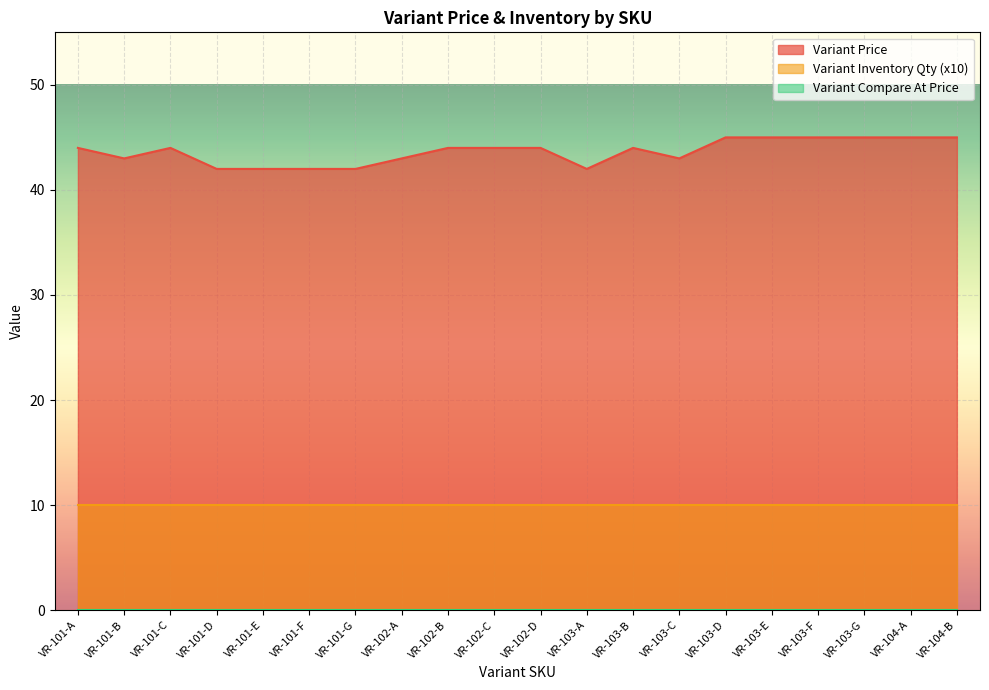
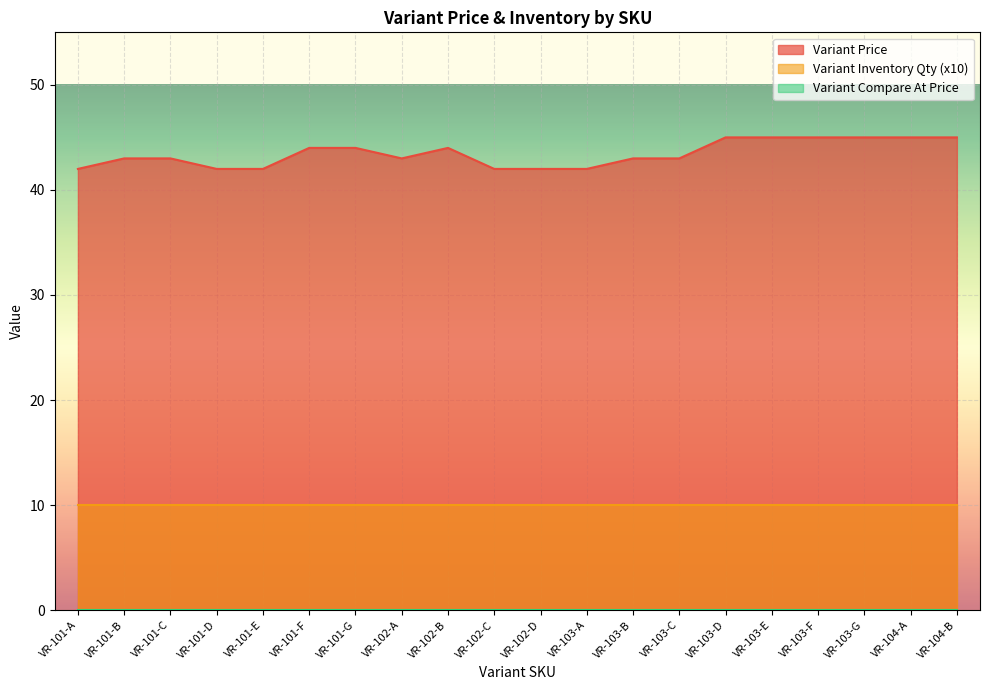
  {
    "Variant Price": {
-     "VR-101-A": 44,
+     "VR-101-A": 42,
      "VR-101-B": 43,
-     "VR-101-C": 44,
+     "VR-101-C": 43,
      "VR-101-D": 42,
      "VR-101-E": 42,
-     "VR-101-F": 42,
-     "VR-101-G": 42,
+     "VR-101-F": 44,
+     "VR-101-G": 44,
      "VR-102-A": 43,
      "VR-102-B": 44,
-     "VR-102-C": 44,
-     "VR-102-D": 44,
+     "VR-102-C": 42,
+     "VR-102-D": 42,
      "VR-103-A": 42,
-     "VR-103-B": 44,
+     "VR-103-B": 43,
      "VR-103-C": 43,
      "VR-103-D": 45,
      "VR-103-E": 45,
      "VR-103-F": 45,
      "VR-103-G": 45,
      "VR-104-A": 45,
      "VR-104-B": 45
    },
    "Variant Inventory Qty (x10)": {
      "VR-101-A": 10,
      "VR-101-B": 10,
      "VR-101-C": 10,
      "VR-101-D": 10,
      "VR-101-E": 10,
      "VR-101-F": 10,
      "VR-101-G": 10,
      "VR-102-A": 10,
      "VR-102-B": 10,
      "VR-102-C": 10,
      "VR-102-D": 10,
      "VR-103-A": 10,
      "VR-103-B": 10,
      "VR-103-C": 10,
      "VR-103-D": 10,
      "VR-103-E": 10,
      "VR-103-F": 10,
      "VR-103-G": 10,
      "VR-104-A": 10,
      "VR-104-B": 10
    },
    "Variant Compare At Price": {
      "VR-101-A": 0,
      "VR-101-B": 0,
      "VR-101-C": 0,
      "VR-101-D": 0,
      "VR-101-E": 0,
      "VR-101-F": 0,
      "VR-101-G": 0,
      "VR-102-A": 0,
      "VR-102-B": 0,
      "VR-102-C": 0,
      "VR-102-D": 0,
      "VR-103-A": 0,
      "VR-103-B": 0,
      "VR-103-C": 0,
      "VR-103-D": 0,
      "VR-103-E": 0,
      "VR-103-F": 0,
      "VR-103-G": 0,
      "VR-104-A": 0,
      "VR-104-B": 0
    }
  }
